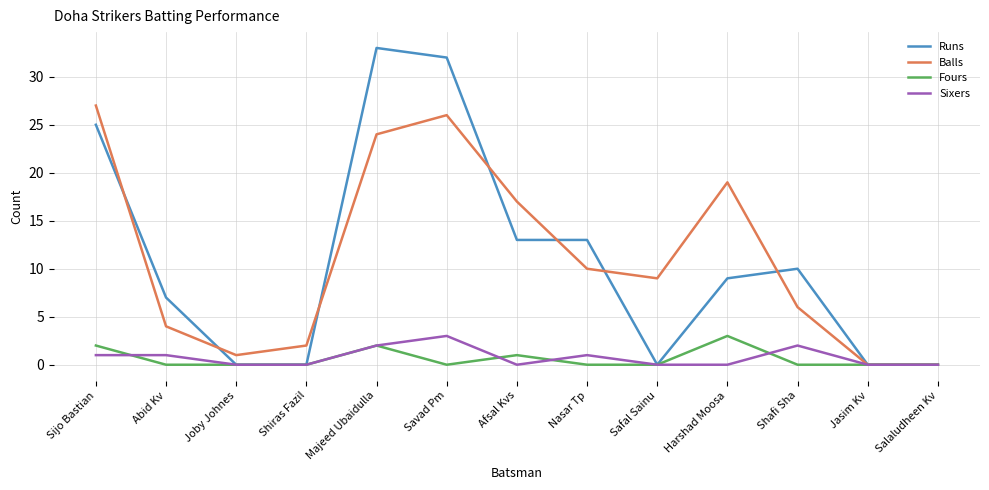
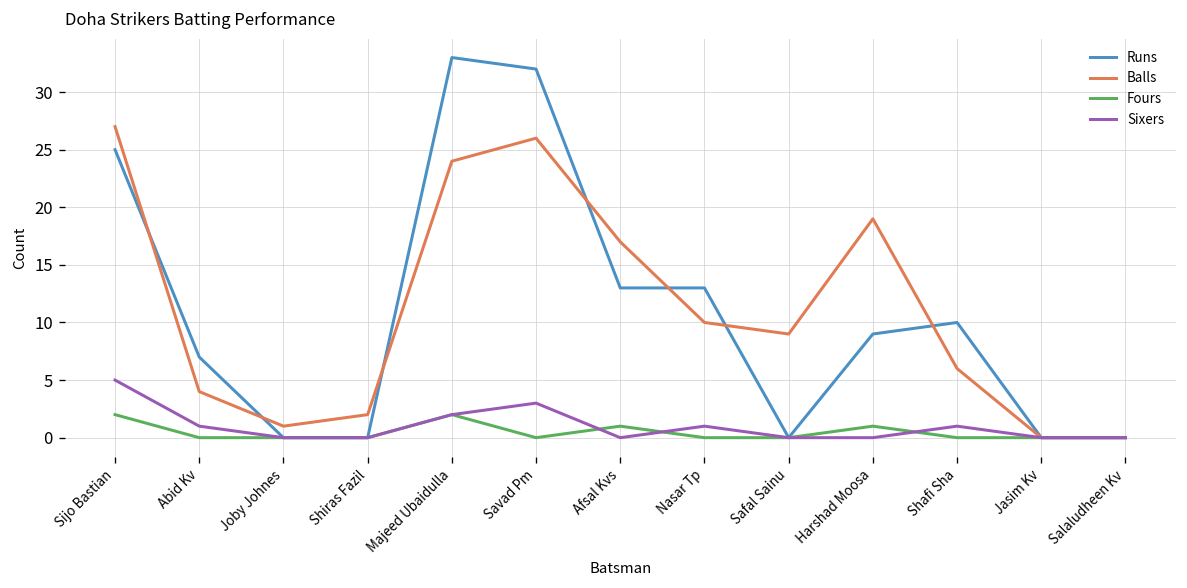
  {
    "Runs": {
      "Sijo Bastian": 25,
      "Abid Kv": 7,
      "Majeed Ubaidulla": 33,
      "Savad Pm": 32,
      "Afsal Kvs": 13,
      "Nasar Tp": 13,
      "Harshad Moosa": 9,
      "Shafi Sha": 10
    },
    "Balls": {
      "Sijo Bastian": 27,
      "Abid Kv": 4,
      "Joby Johnes": 1,
      "Shiras Fazil": 2,
      "Majeed Ubaidulla": 24,
      "Savad Pm": 26,
      "Afsal Kvs": 17,
      "Nasar Tp": 10,
      "Safal Sainu": 9,
      "Harshad Moosa": 19,
      "Shafi Sha": 6
    },
    "Fours": {
      "Sijo Bastian": 2,
      "Abid Kv": 0,
      "Savad Pm": 0,
      "Afsal Kvs": 1,
      "Nasar Tp": 0,
-     "Harshad Moosa": 3,
+     "Harshad Moosa": 1,
      "Shafi Sha": 0
    },
    "Sixers": {
-     "Sijo Bastian": 1,
+     "Sijo Bastian": 5,
      "Abid Kv": 1,
      "Savad Pm": 3,
      "Afsal Kvs": 0,
      "Nasar Tp": 1,
      "Harshad Moosa": 0,
-     "Shafi Sha": 2
+     "Shafi Sha": 1
    }
  }
